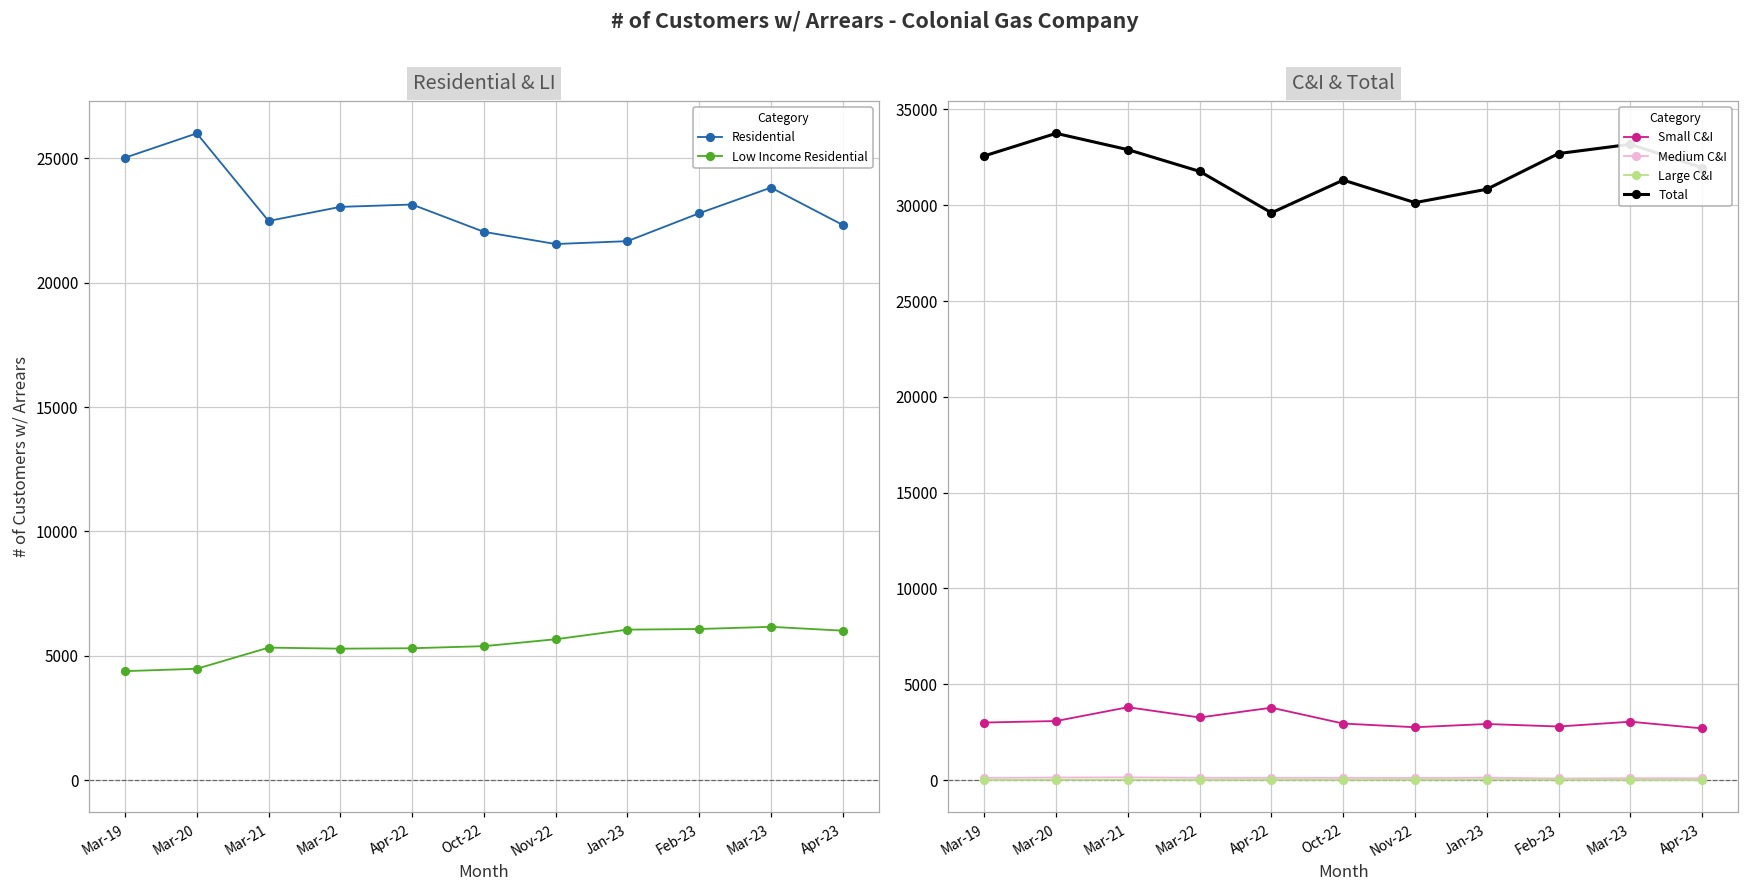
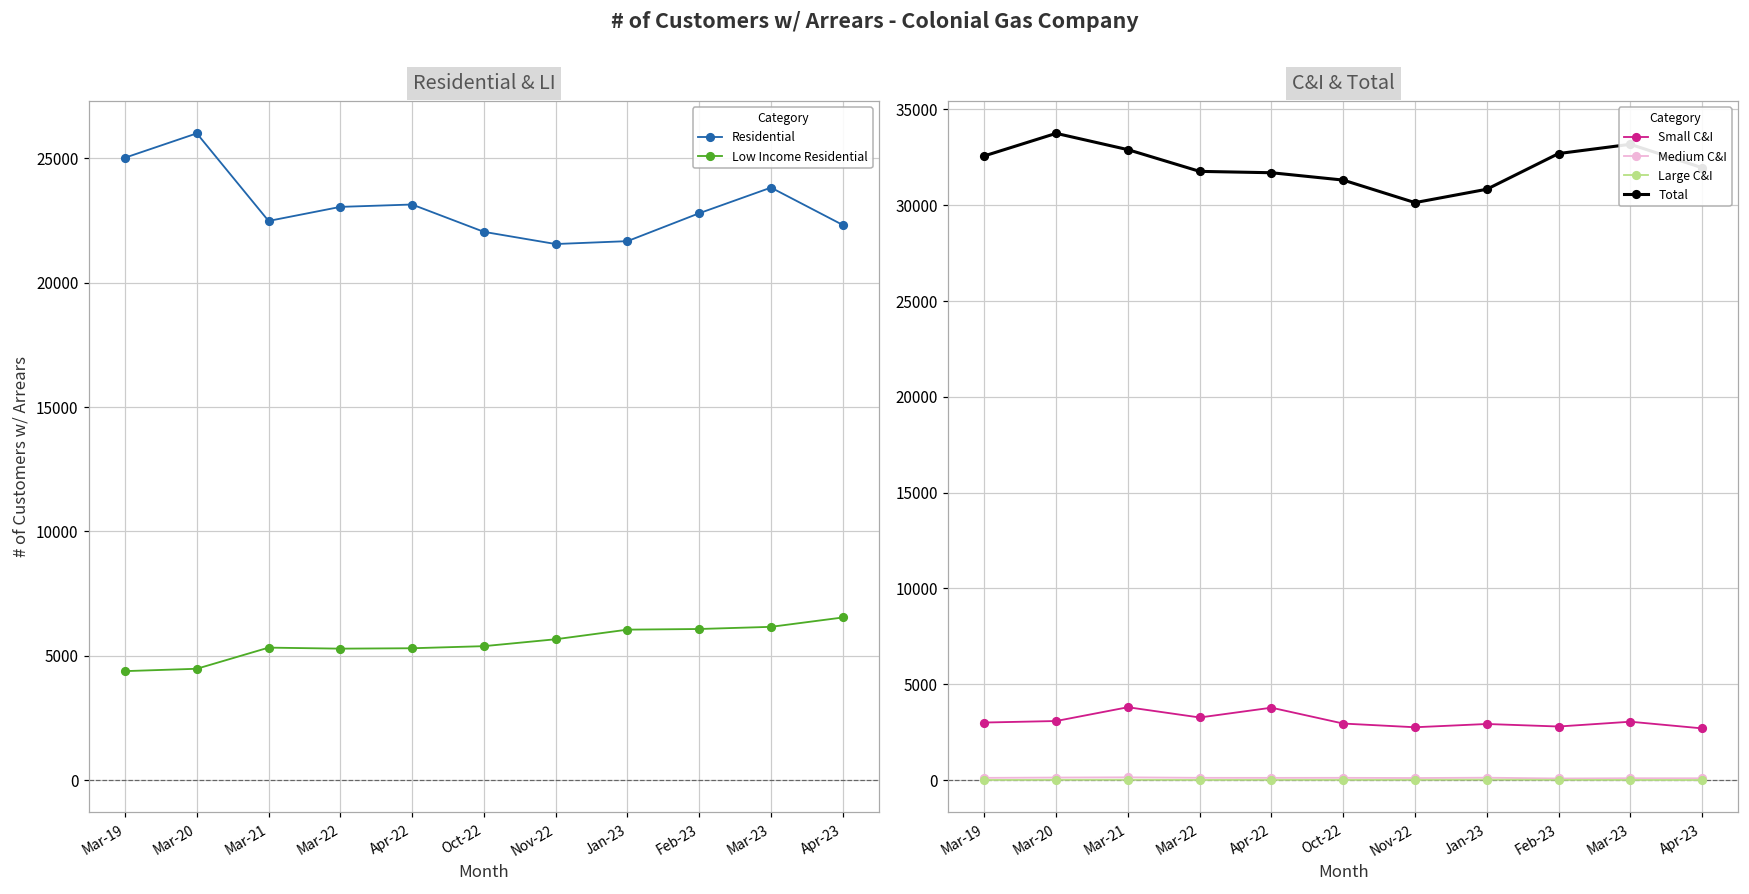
  {
    "Residential & LI": {
      "Residential": {
        "Mar-19": 25000,
        "Mar-20": 26000,
        "Mar-21": 22500,
        "Mar-22": 23000,
        "Apr-22": 23100,
        "Oct-22": 22000,
        "Nov-22": 21600,
        "Jan-23": 21700,
        "Feb-23": 22800,
        "Mar-23": 23800,
        "Apr-23": 22300
      },
      "Low Income Residential": {
        "Mar-19": 4400,
        "Mar-20": 4500,
        "Mar-21": 5300,
        "Mar-22": 5300,
        "Apr-22": 5300,
        "Oct-22": 5400,
        "Nov-22": 5700,
        "Jan-23": 6000,
        "Feb-23": 6100,
        "Mar-23": 6200,
-       "Apr-23": 6000
+       "Apr-23": 6500
      }
    },
    "C&I & Total": {
      "Small C&I": {
        "Mar-19": 3000,
        "Mar-20": 3100,
        "Mar-21": 3800,
        "Mar-22": 3300,
        "Apr-22": 3800,
        "Oct-22": 3000,
        "Nov-22": 2800,
        "Jan-23": 2900,
        "Feb-23": 2800,
        "Mar-23": 3100,
        "Apr-23": 2700
      },
      "Total": {
        "Mar-19": 32600,
        "Mar-20": 33700,
        "Mar-21": 32900,
        "Mar-22": 31700,
-       "Apr-22": 29600,
+       "Apr-22": 31700,
        "Oct-22": 31300,
        "Nov-22": 30100,
        "Jan-23": 30800,
        "Feb-23": 32700
      }
    }
  }
